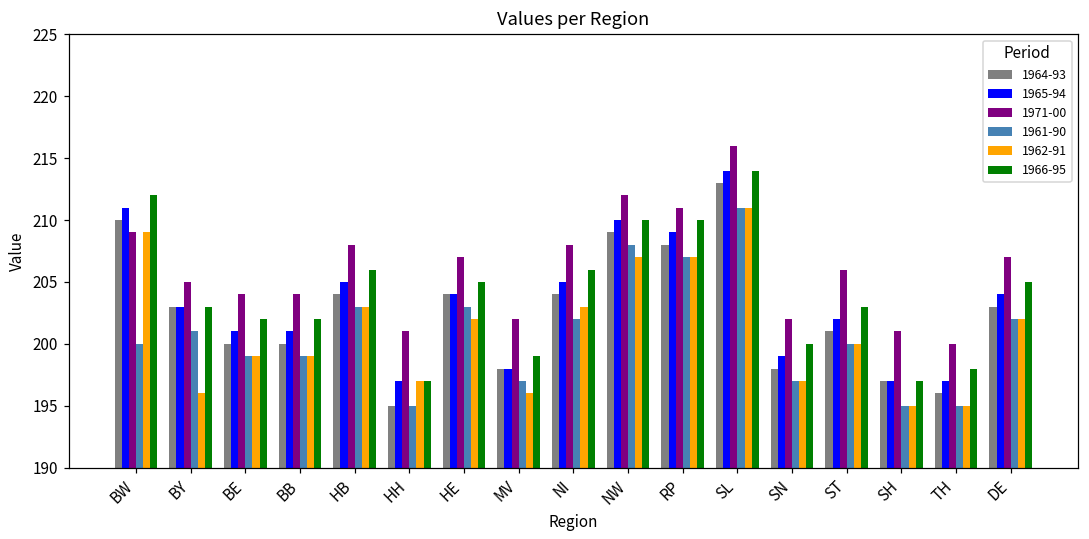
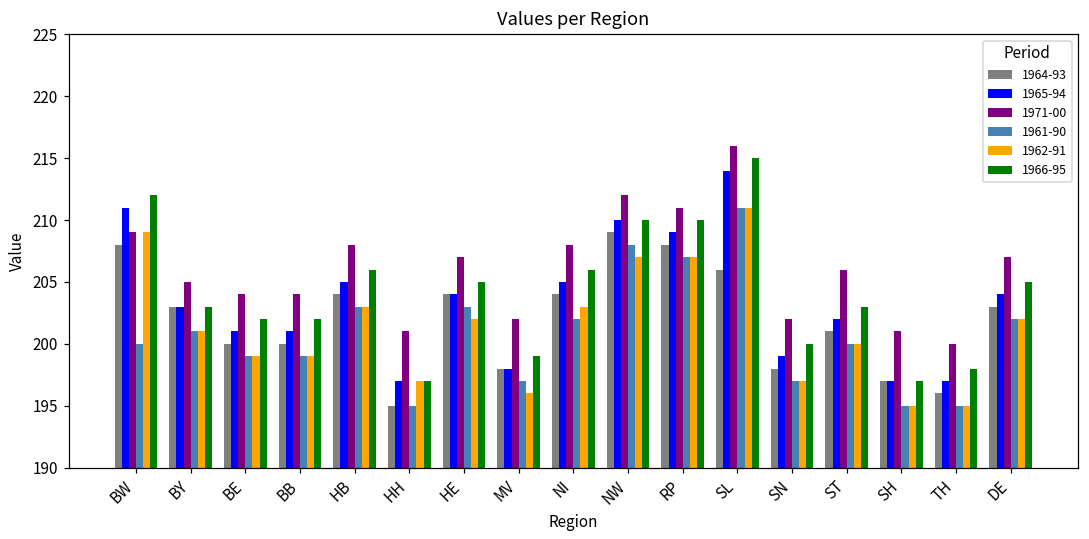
  {
    "1964-93": {
-     "BW": 210,
+     "BW": 208,
      "BY": 203,
      "BE": 200,
      "BB": 200,
      "HB": 204,
      "HH": 195,
      "HE": 204,
      "MV": 198,
      "NI": 204,
      "NW": 209,
      "RP": 208,
-     "SL": 213,
+     "SL": 206,
      "SN": 198,
      "ST": 201,
      "SH": 197,
      "TH": 196,
      "DE": 203
    },
    "1965-94": {
      "BW": 211,
      "BY": 203,
      "BE": 201,
      "BB": 201,
      "HB": 205,
      "HH": 197,
      "HE": 204,
      "MV": 198,
      "NI": 205,
      "NW": 210,
      "RP": 209,
      "SL": 214,
      "SN": 199,
      "ST": 202,
      "SH": 197,
      "TH": 197,
      "DE": 204
    },
    "1971-00": {
      "BW": 209,
      "BY": 205,
      "BE": 204,
      "BB": 204,
      "HB": 208,
      "HH": 201,
      "HE": 207,
      "MV": 202,
      "NI": 208,
      "NW": 212,
      "RP": 211,
      "SL": 216,
      "SN": 202,
      "ST": 206,
      "SH": 201,
      "TH": 200,
      "DE": 207
    },
    "1961-90": {
      "BW": 200,
      "BY": 201,
      "BE": 199,
      "BB": 199,
      "HB": 203,
      "HH": 195,
      "HE": 203,
      "MV": 197,
      "NI": 202,
      "NW": 208,
      "RP": 207,
      "SL": 211,
      "SN": 197,
      "ST": 200,
      "SH": 195,
      "TH": 195,
      "DE": 202
    },
    "1962-91": {
      "BW": 209,
-     "BY": 196,
+     "BY": 201,
      "BE": 199,
      "BB": 199,
      "HB": 203,
      "HH": 197,
      "HE": 202,
      "MV": 196,
      "NI": 203,
      "NW": 207,
      "RP": 207,
      "SL": 211,
      "SN": 197,
      "ST": 200,
      "SH": 195,
      "TH": 195,
      "DE": 202
    },
    "1966-95": {
      "BW": 212,
      "BY": 203,
      "BE": 202,
      "BB": 202,
      "HB": 206,
      "HH": 197,
      "HE": 205,
      "MV": 199,
      "NI": 206,
      "NW": 210,
      "RP": 210,
-     "SL": 214,
+     "SL": 215,
      "SN": 200,
      "ST": 203,
      "SH": 197,
      "TH": 198,
      "DE": 205
    }
  }
